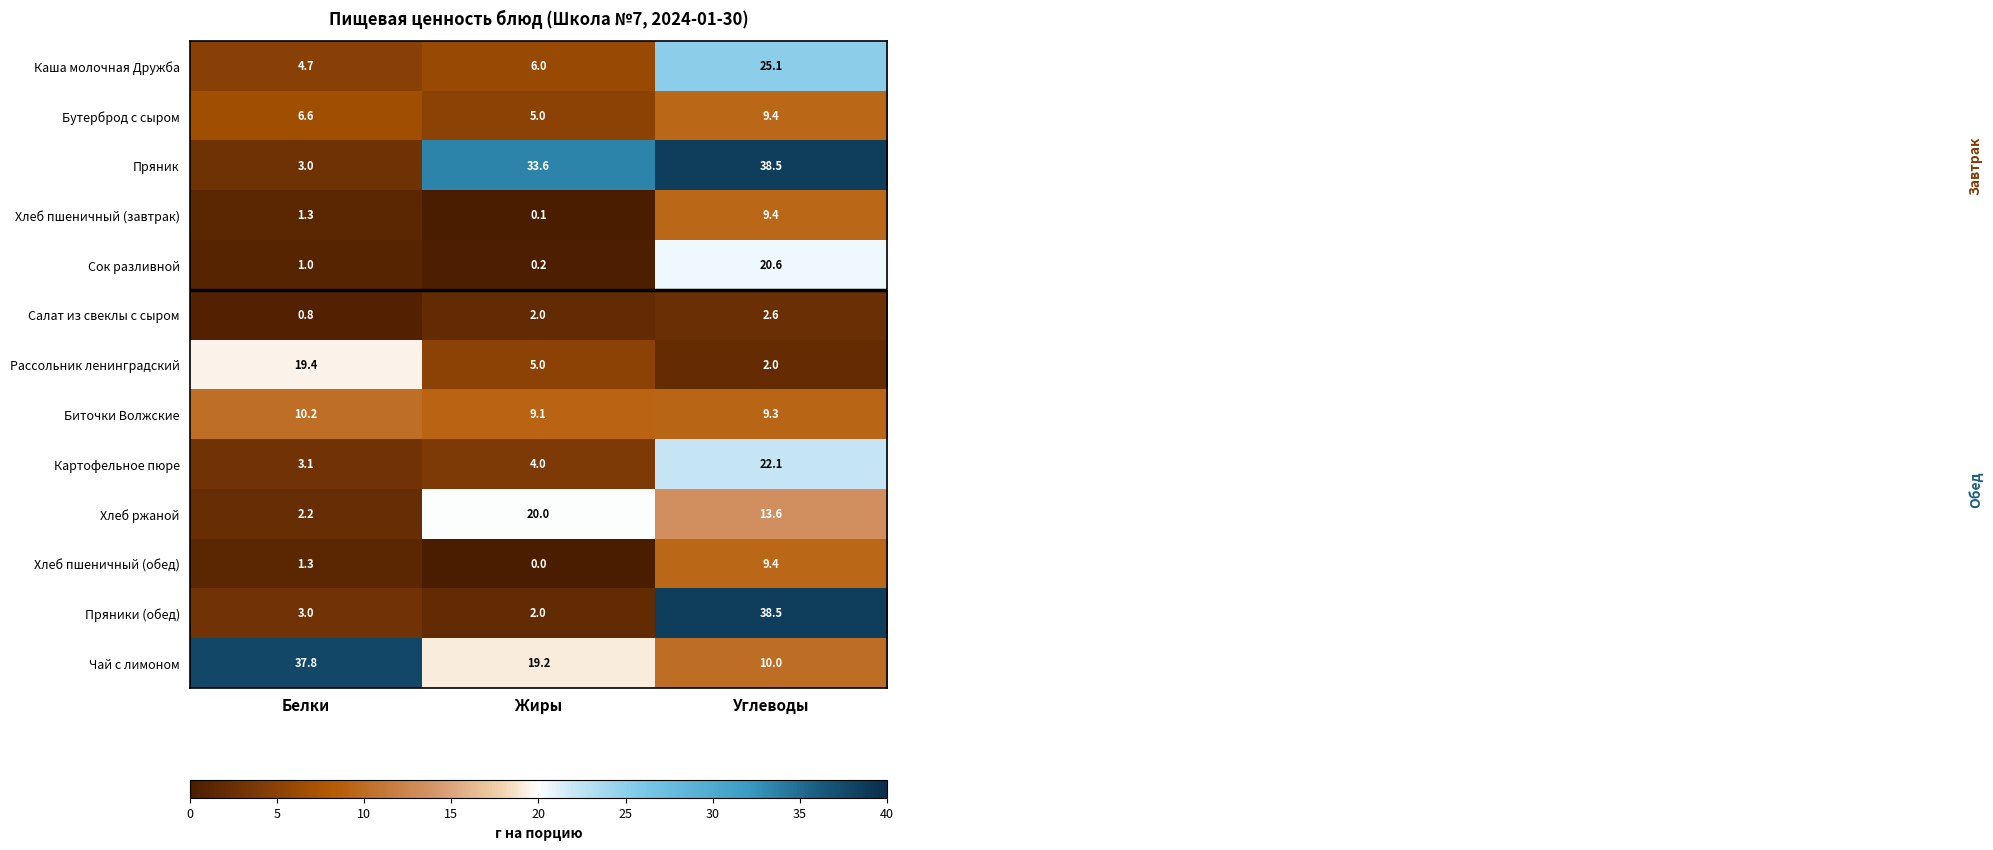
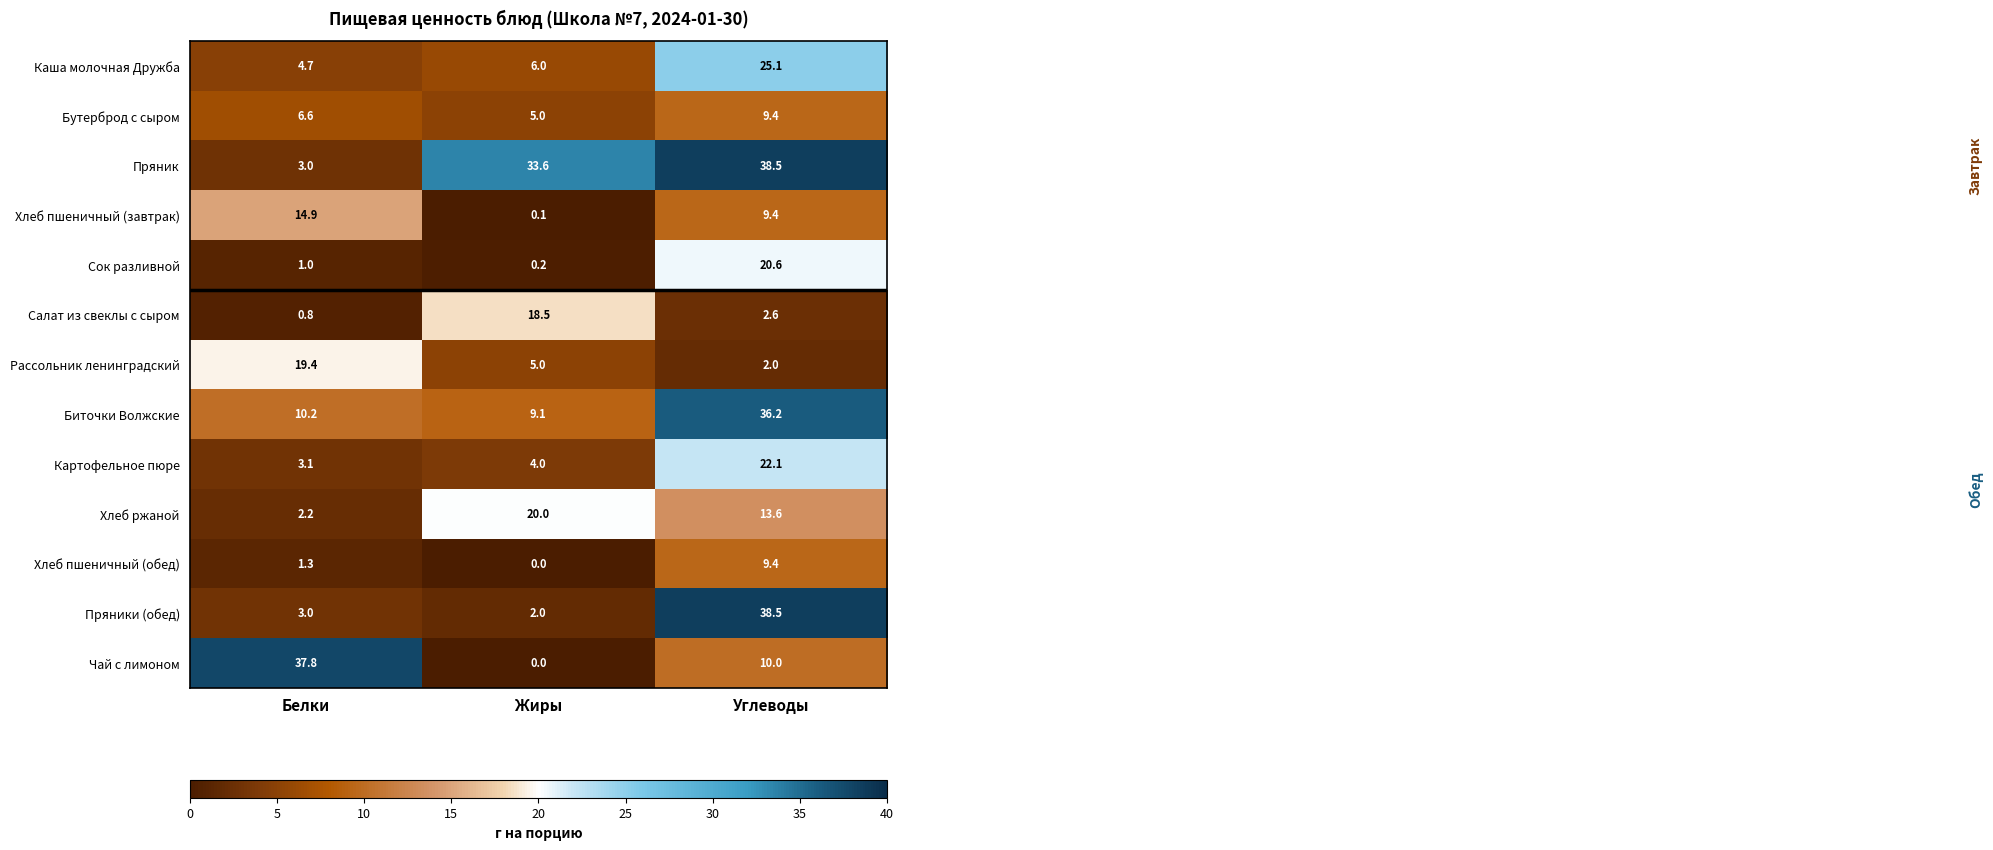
  {
    "Каша молочная Дружба": {
      "Белки": 4.7,
      "Жиры": 6.0,
      "Углеводы": 25.1
    },
    "Бутерброд с сыром": {
      "Белки": 6.6,
      "Жиры": 5.0,
      "Углеводы": 9.4
    },
    "Пряник": {
      "Белки": 3.0,
      "Жиры": 33.6,
      "Углеводы": 38.5
    },
    "Хлеб пшеничный (завтрак)": {
-     "Белки": 1.3,
+     "Белки": 14.9,
      "Жиры": 0.1,
      "Углеводы": 9.4
    },
    "Сок разливной": {
      "Белки": 1.0,
      "Жиры": 0.2,
      "Углеводы": 20.6
    },
    "Салат из свеклы с сыром": {
      "Белки": 0.8,
-     "Жиры": 2.0,
+     "Жиры": 18.5,
      "Углеводы": 2.6
    },
    "Рассольник ленинградский": {
      "Белки": 19.4,
      "Жиры": 5.0,
      "Углеводы": 2.0
    },
    "Биточки Волжские": {
      "Белки": 10.2,
      "Жиры": 9.1,
-     "Углеводы": 9.3
+     "Углеводы": 36.2
    },
    "Картофельное пюре": {
      "Белки": 3.1,
      "Жиры": 4.0,
      "Углеводы": 22.1
    },
    "Хлеб ржаной": {
      "Белки": 2.2,
      "Жиры": 20.0,
      "Углеводы": 13.6
    },
    "Хлеб пшеничный (обед)": {
      "Белки": 1.3,
      "Жиры": 0.0,
      "Углеводы": 9.4
    },
    "Пряники (обед)": {
      "Белки": 3.0,
      "Жиры": 2.0,
      "Углеводы": 38.5
    },
    "Чай с лимоном": {
      "Белки": 37.8,
-     "Жиры": 19.2,
+     "Жиры": 0.0,
      "Углеводы": 10.0
    }
  }
